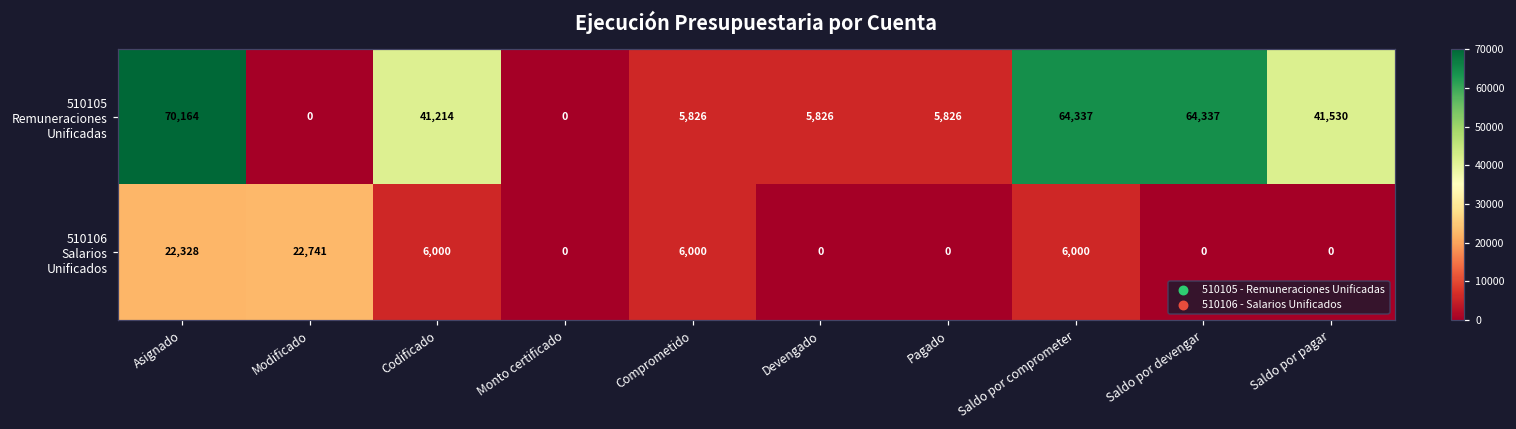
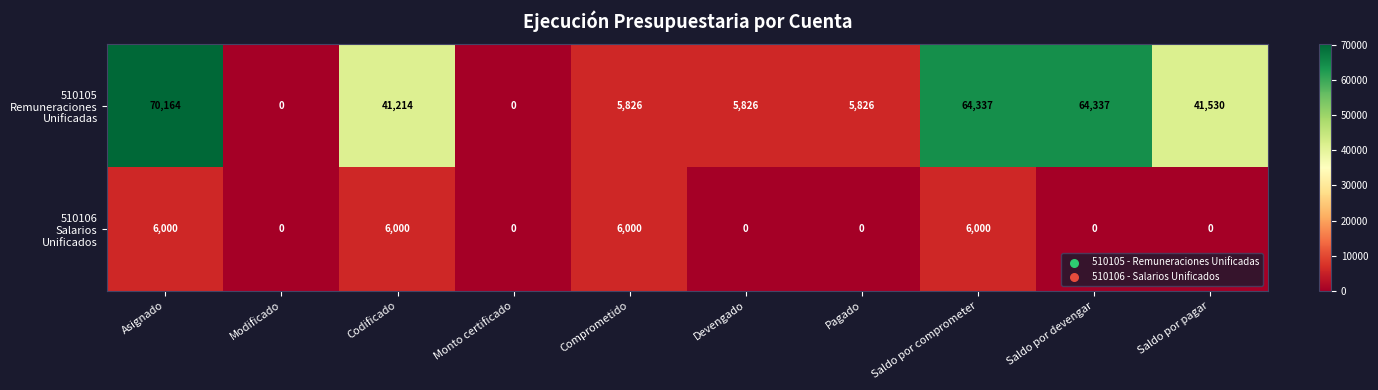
  {
    "510105 Remuneraciones Unificadas": {
      "Asignado": "70,164",
      "Modificado": "0",
      "Codificado": "41,214",
      "Monto certificado": "0",
      "Comprometido": "5,826",
      "Devengado": "5,826",
      "Pagado": "5,826",
      "Saldo por comprometer": "64,337",
      "Saldo por devengar": "64,337",
      "Saldo por pagar": "41,530"
    },
    "510106 Salarios Unificados": {
-     "Asignado": "22,328",
-     "Modificado": "22,741",
+     "Asignado": "6,000",
+     "Modificado": "0",
      "Codificado": "6,000",
      "Monto certificado": "0",
      "Comprometido": "6,000",
      "Devengado": "0",
      "Pagado": "0",
      "Saldo por comprometer": "6,000",
      "Saldo por devengar": "0",
      "Saldo por pagar": "0"
    }
  }
